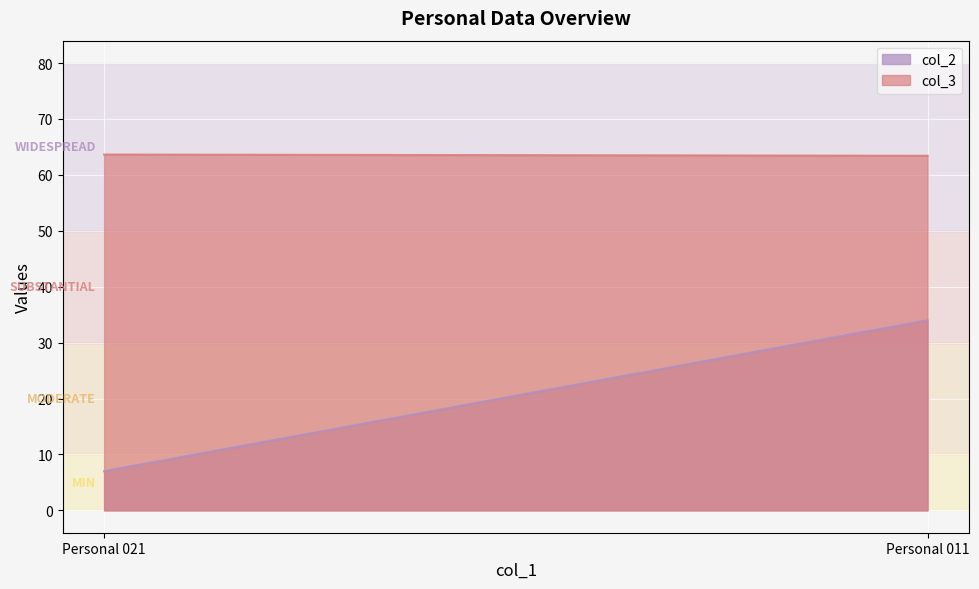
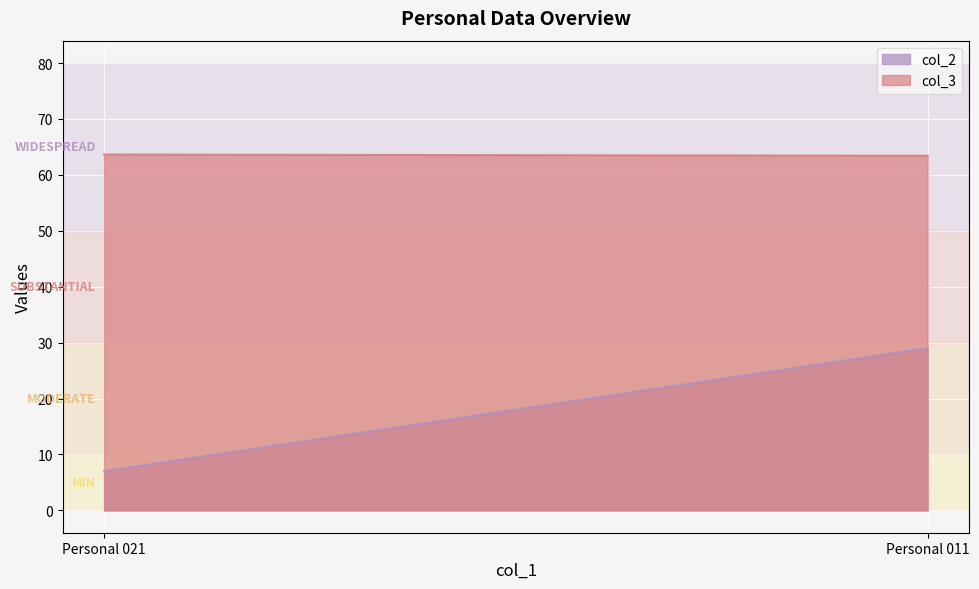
  {
    "col_2": {
      "Personal 021": 7,
-     "Personal 011": 34
+     "Personal 011": 29
    },
    "col_3": {
      "Personal 021": 64,
      "Personal 011": 63
    }
  }
